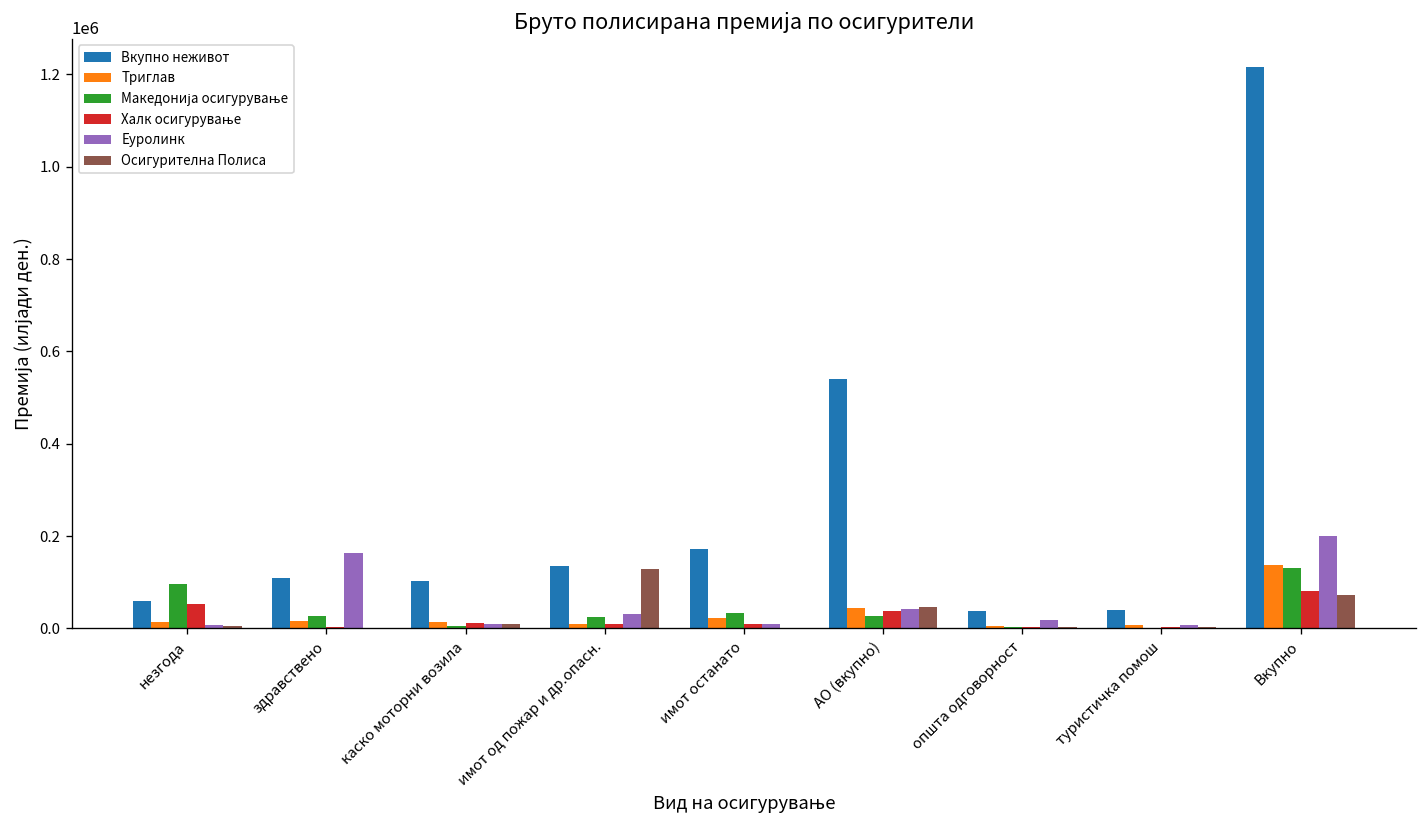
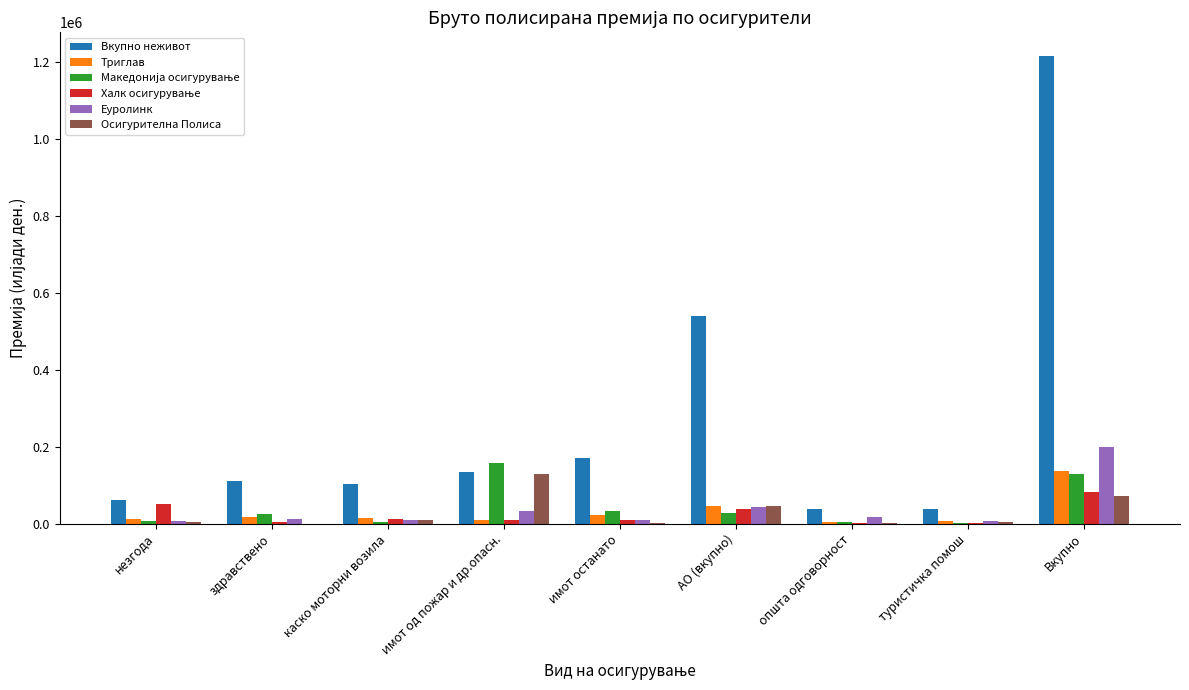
  {
    "Вкупно неживот": {
      "незгода": 60000,
      "здравствено": 110000,
      "каско моторни возила": 100000,
      "имот од пожар и др.опасн.": 140000,
      "имот останато": 170000,
      "АО (вкупно)": 540000,
      "општа одговорност": 40000,
      "туристичка помош": 40000,
      "Вкупно": 1220000
    },
    "Триглав": {
      "незгода": 10000,
      "здравствено": 20000,
      "каско моторни возила": 10000,
      "имот од пожар и др.опасн.": 10000,
      "имот останато": 20000,
      "АО (вкупно)": 40000,
      "туристичка помош": 10000,
      "Вкупно": 140000
    },
    "Македонија осигурување": {
-     "незгода": 100000,
+     "незгода": 10000,
      "здравствено": 30000,
-     "имот од пожар и др.опасн.": 20000,
+     "имот од пожар и др.опасн.": 160000,
      "имот останато": 30000,
      "АО (вкупно)": 30000,
      "Вкупно": 130000
    },
    "Халк осигурување": {
      "незгода": 50000,
      "каско моторни возила": 10000,
      "имот од пожар и др.опасн.": 10000,
      "имот останато": 10000,
      "АО (вкупно)": 40000,
      "Вкупно": 80000
    },
    "Еуролинк": {
      "незгода": 10000,
-     "здравствено": 160000,
+     "здравствено": 10000,
      "каско моторни возила": 10000,
      "имот од пожар и др.опасн.": 30000,
      "имот останато": 10000,
      "АО (вкупно)": 40000,
      "општа одговорност": 20000,
      "туристичка помош": 10000,
      "Вкупно": 200000
    },
    "Осигурителна Полиса": {
      "здравствено": 0,
      "каско моторни возила": 10000,
      "имот од пожар и др.опасн.": 130000,
      "АО (вкупно)": 50000,
      "Вкупно": 70000
    }
  }
